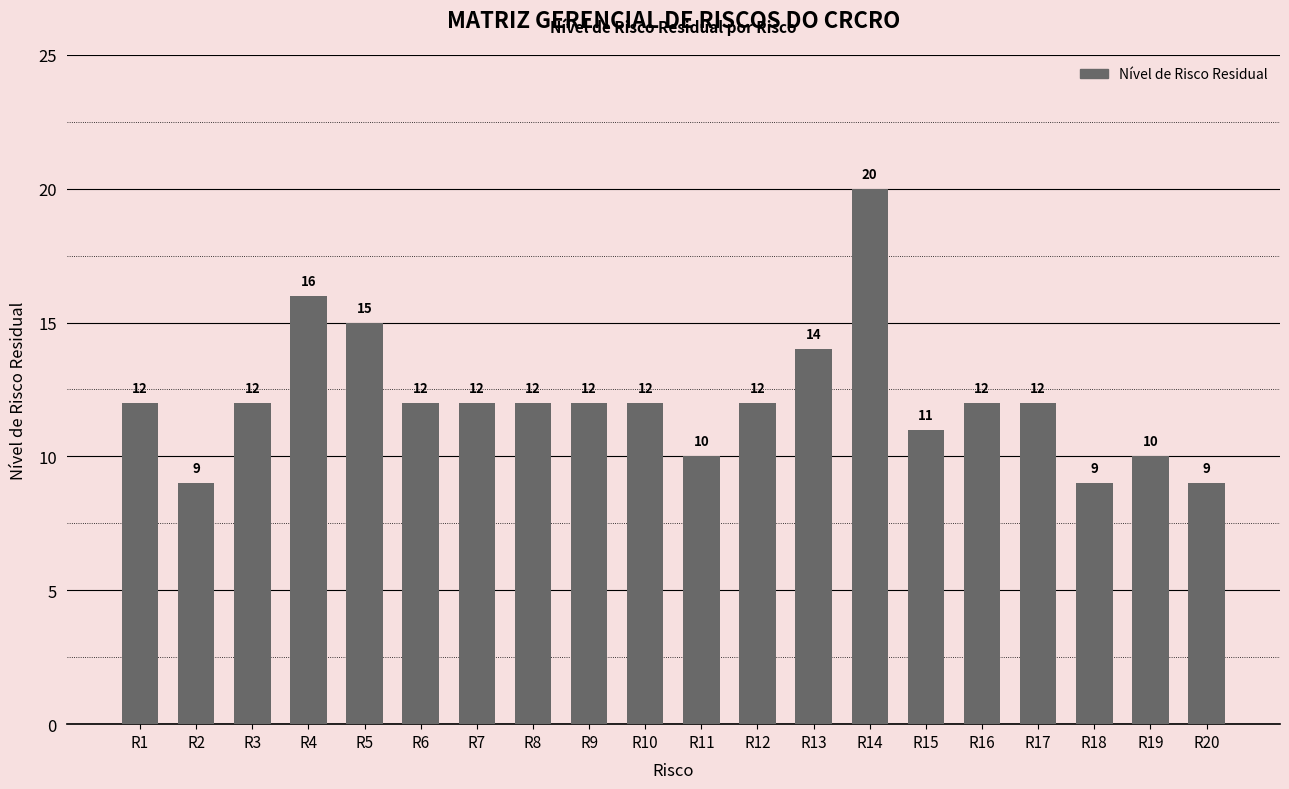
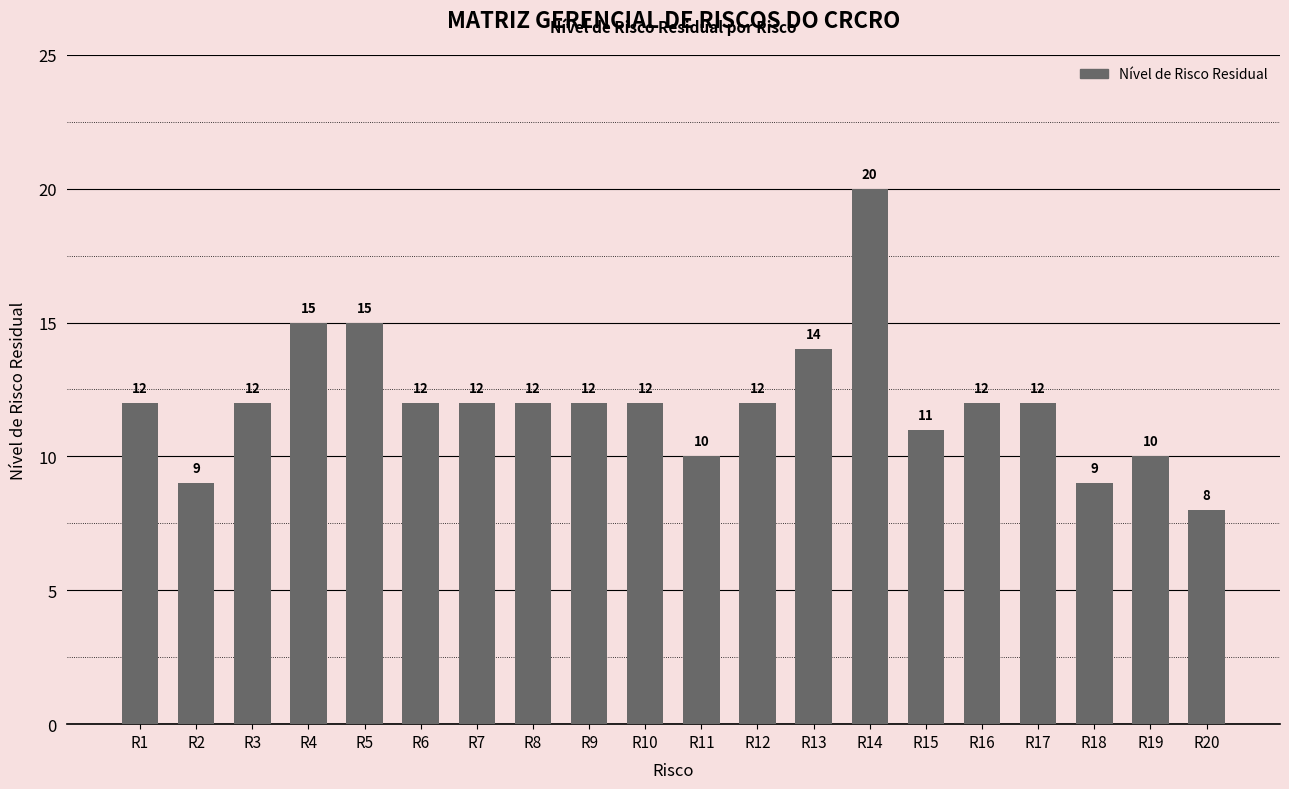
  {
    "R1": 12,
    "R2": 9,
    "R3": 12,
-   "R4": 16,
+   "R4": 15,
    "R5": 15,
    "R6": 12,
    "R7": 12,
    "R8": 12,
    "R9": 12,
    "R10": 12,
    "R11": 10,
    "R12": 12,
    "R13": 14,
    "R14": 20,
    "R15": 11,
    "R16": 12,
    "R17": 12,
    "R18": 9,
    "R19": 10,
-   "R20": 9
+   "R20": 8
  }
